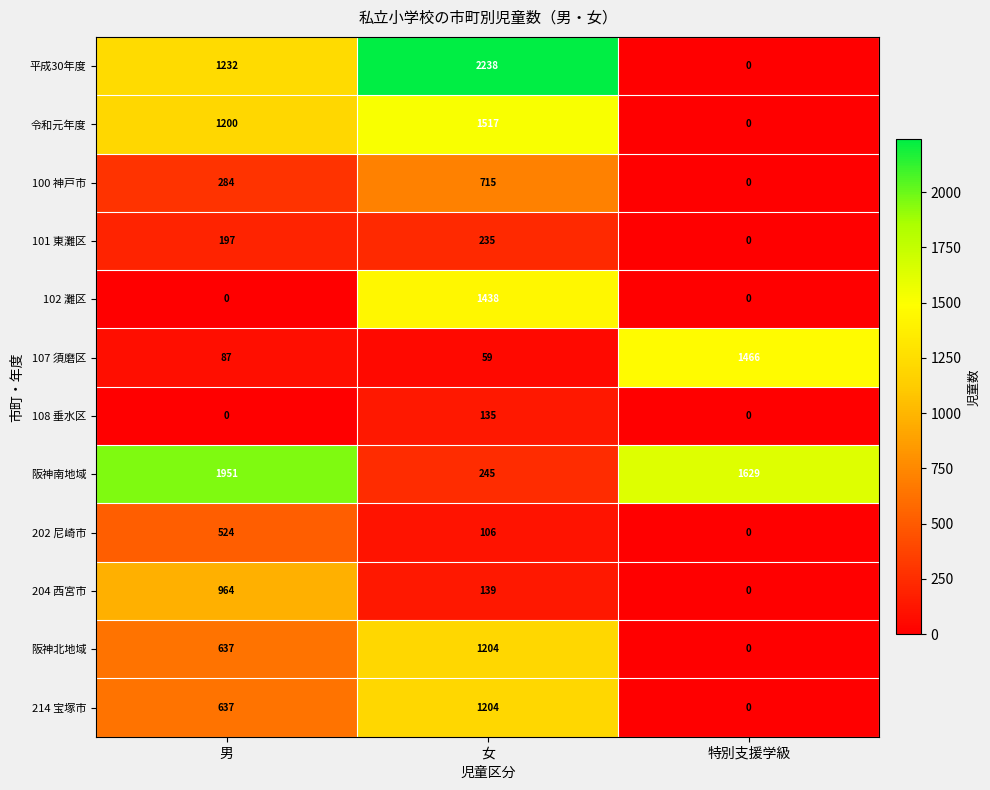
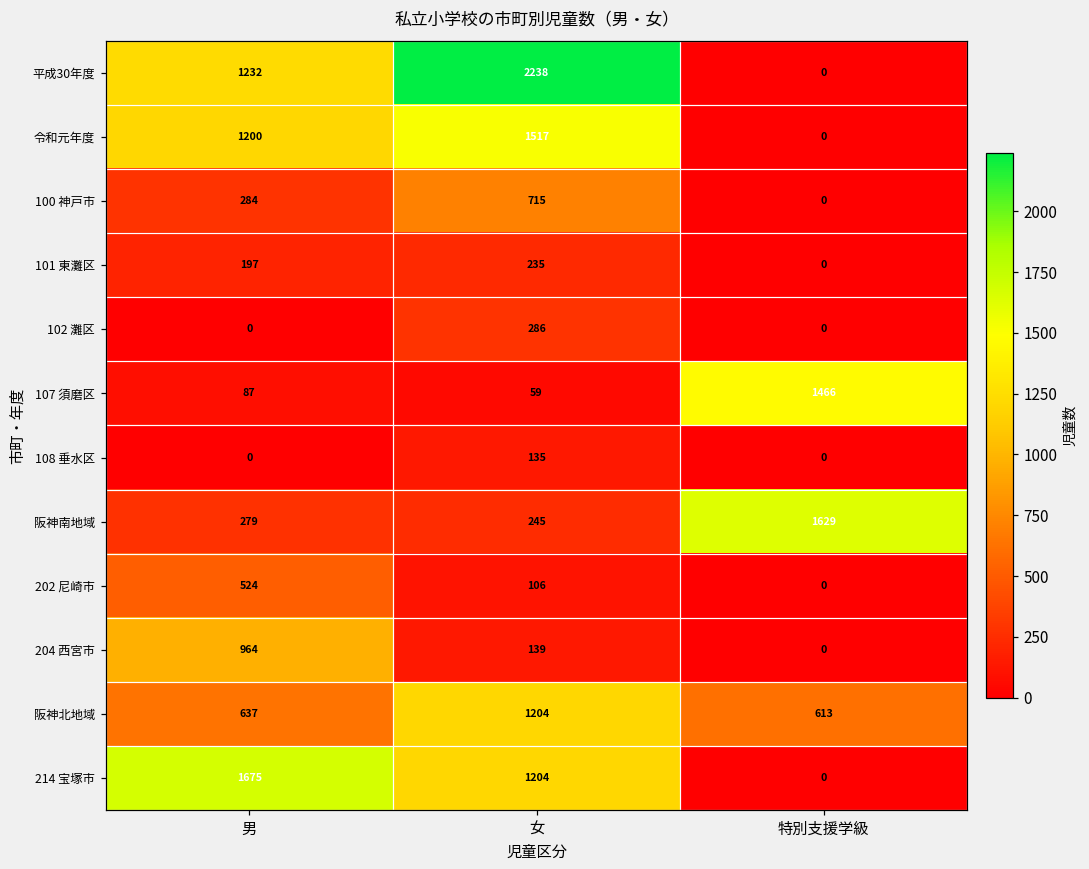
  {
    "平成30年度": {
      "男": 1232,
      "女": 2238,
      "特別支援学級": 0
    },
    "令和元年度": {
      "男": 1200,
      "女": 1517,
      "特別支援学級": 0
    },
    "100 神戸市": {
      "男": 284,
      "女": 715,
      "特別支援学級": 0
    },
    "101 東灘区": {
      "男": 197,
      "女": 235,
      "特別支援学級": 0
    },
    "102 灘区": {
      "男": 0,
-     "女": 1438,
+     "女": 286,
      "特別支援学級": 0
    },
    "107 須磨区": {
      "男": 87,
      "女": 59,
      "特別支援学級": 1466
    },
    "108 垂水区": {
      "男": 0,
      "女": 135,
      "特別支援学級": 0
    },
    "阪神南地域": {
-     "男": 1951,
+     "男": 279,
      "女": 245,
      "特別支援学級": 1629
    },
    "202 尼崎市": {
      "男": 524,
      "女": 106,
      "特別支援学級": 0
    },
    "204 西宮市": {
      "男": 964,
      "女": 139,
      "特別支援学級": 0
    },
    "阪神北地域": {
      "男": 637,
      "女": 1204,
-     "特別支援学級": 0
+     "特別支援学級": 613
    },
    "214 宝塚市": {
-     "男": 637,
+     "男": 1675,
      "女": 1204,
      "特別支援学級": 0
    }
  }
